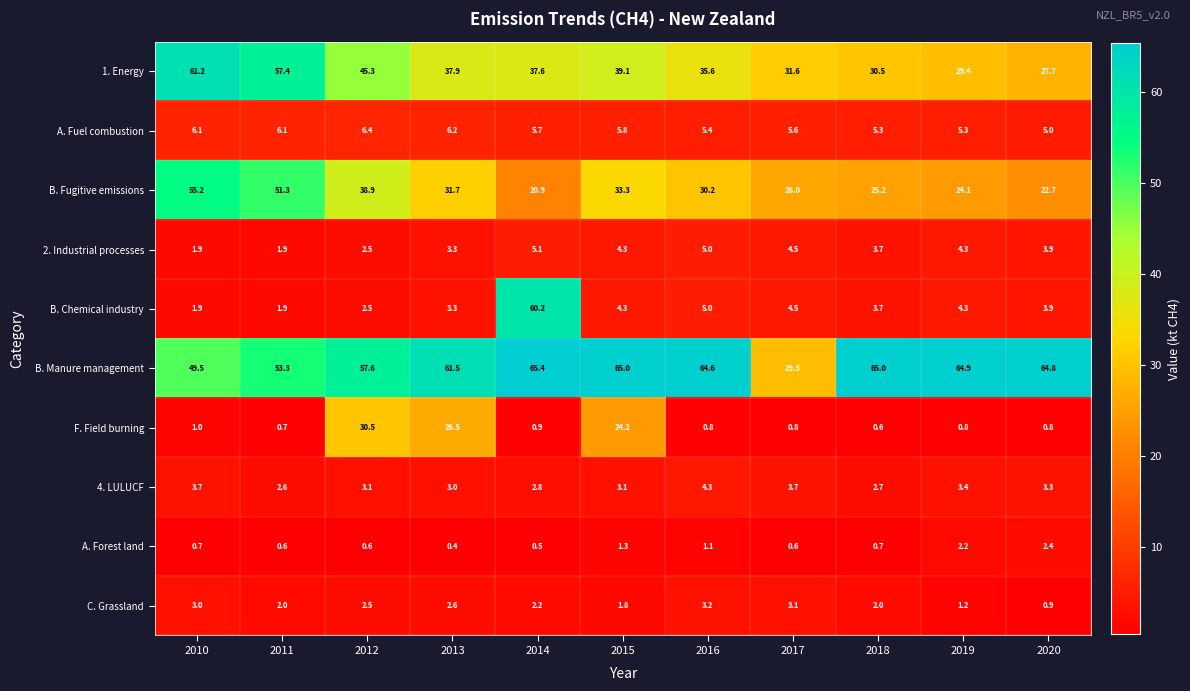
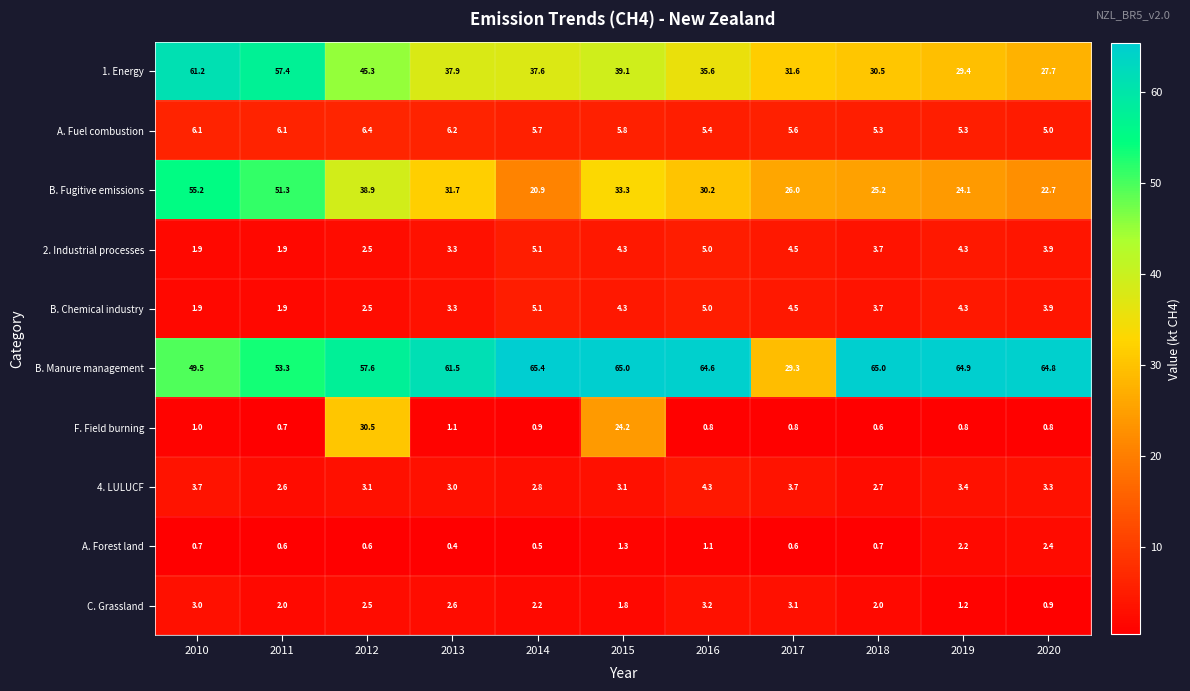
  {
    "1. Energy": {
      "2010": 61.2,
      "2011": 57.4,
      "2012": 45.3,
      "2013": 37.9,
      "2014": 37.6,
      "2015": 39.1,
      "2016": 35.6,
      "2017": 31.6,
      "2018": 30.5,
      "2019": 29.4,
      "2020": 27.7
    },
    "A. Fuel combustion": {
      "2010": 6.1,
      "2011": 6.1,
      "2012": 6.4,
      "2013": 6.2,
      "2014": 5.7,
      "2015": 5.8,
      "2016": 5.4,
      "2017": 5.6,
      "2018": 5.3,
      "2019": 5.3,
      "2020": 5.0
    },
    "B. Fugitive emissions": {
      "2010": 55.2,
      "2011": 51.3,
      "2012": 38.9,
      "2013": 31.7,
      "2014": 20.9,
      "2015": 33.3,
      "2016": 30.2,
      "2017": 26.0,
      "2018": 25.2,
      "2019": 24.1,
      "2020": 22.7
    },
    "2. Industrial processes": {
      "2010": 1.9,
      "2011": 1.9,
      "2012": 2.5,
      "2013": 3.3,
      "2014": 5.1,
      "2015": 4.3,
      "2016": 5.0,
      "2017": 4.5,
      "2018": 3.7,
      "2019": 4.3,
      "2020": 3.9
    },
    "B. Chemical industry": {
      "2010": 1.9,
      "2011": 1.9,
      "2012": 2.5,
      "2013": 3.3,
-     "2014": 60.2,
+     "2014": 5.1,
      "2015": 4.3,
      "2016": 5.0,
      "2017": 4.5,
      "2018": 3.7,
      "2019": 4.3,
      "2020": 3.9
    },
    "B. Manure management": {
      "2010": 49.5,
      "2011": 53.3,
      "2012": 57.6,
      "2013": 61.5,
      "2014": 65.4,
      "2015": 65.0,
      "2016": 64.6,
      "2017": 29.3,
      "2018": 65.0,
      "2019": 64.9,
      "2020": 64.8
    },
    "F. Field burning": {
      "2010": 1.0,
      "2011": 0.7,
      "2012": 30.5,
-     "2013": 26.5,
+     "2013": 1.1,
      "2014": 0.9,
      "2015": 24.2,
      "2016": 0.8,
      "2017": 0.8,
      "2018": 0.6,
      "2019": 0.8,
      "2020": 0.8
    },
    "4. LULUCF": {
      "2010": 3.7,
      "2011": 2.6,
      "2012": 3.1,
      "2013": 3.0,
      "2014": 2.8,
      "2015": 3.1,
      "2016": 4.3,
      "2017": 3.7,
      "2018": 2.7,
      "2019": 3.4,
      "2020": 3.3
    },
    "A. Forest land": {
      "2010": 0.7,
      "2011": 0.6,
      "2012": 0.6,
      "2013": 0.4,
      "2014": 0.5,
      "2015": 1.3,
      "2016": 1.1,
      "2017": 0.6,
      "2018": 0.7,
      "2019": 2.2,
      "2020": 2.4
    },
    "C. Grassland": {
      "2010": 3.0,
      "2011": 2.0,
      "2012": 2.5,
      "2013": 2.6,
      "2014": 2.2,
      "2015": 1.8,
      "2016": 3.2,
      "2017": 3.1,
      "2018": 2.0,
      "2019": 1.2,
      "2020": 0.9
    }
  }
